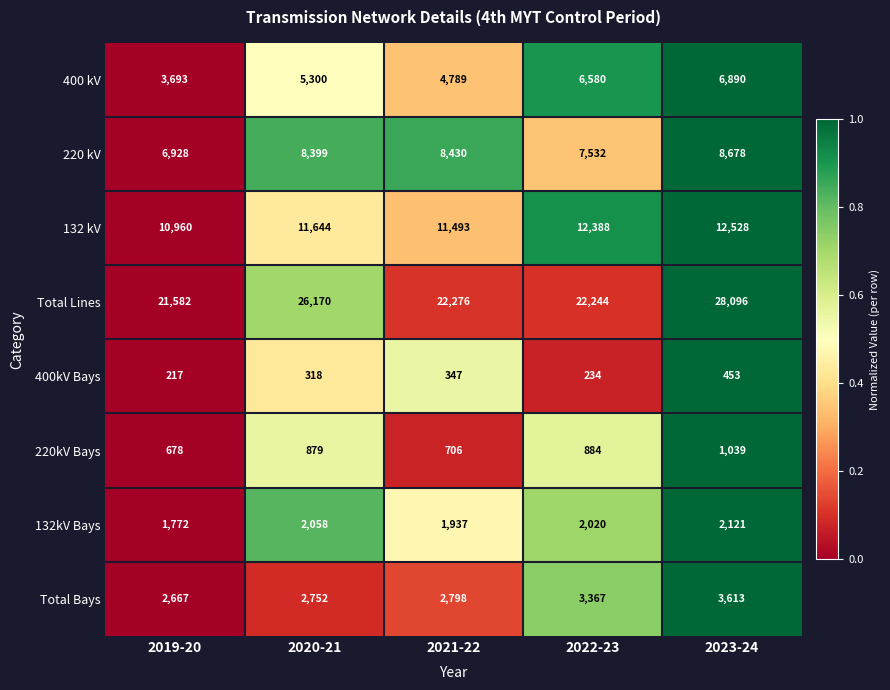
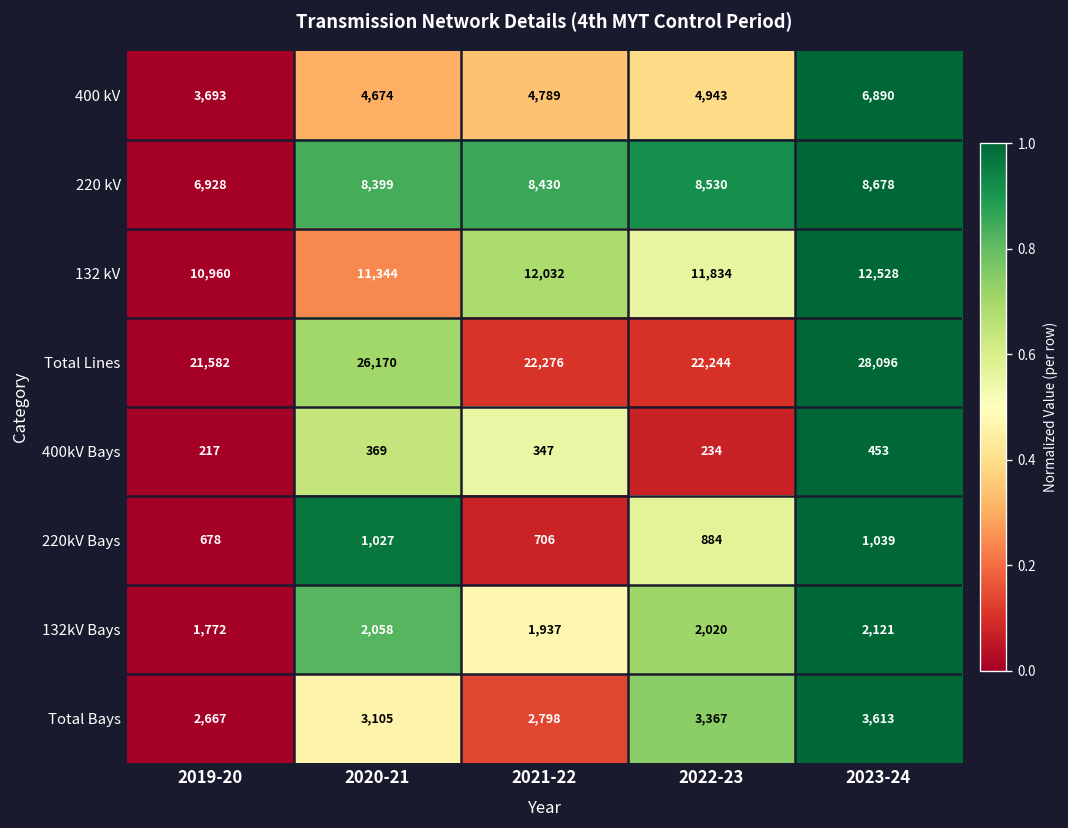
  {
    "400 kV": {
      "2019-20": "3,693",
-     "2020-21": "5,300",
+     "2020-21": "4,674",
      "2021-22": "4,789",
-     "2022-23": "6,580",
+     "2022-23": "4,943",
      "2023-24": "6,890"
    },
    "220 kV": {
      "2019-20": "6,928",
      "2020-21": "8,399",
      "2021-22": "8,430",
-     "2022-23": "7,532",
+     "2022-23": "8,530",
      "2023-24": "8,678"
    },
    "132 kV": {
      "2019-20": "10,960",
-     "2020-21": "11,644",
-     "2021-22": "11,493",
-     "2022-23": "12,388",
+     "2020-21": "11,344",
+     "2021-22": "12,032",
+     "2022-23": "11,834",
      "2023-24": "12,528"
    },
    "Total Lines": {
      "2019-20": "21,582",
      "2020-21": "26,170",
      "2021-22": "22,276",
      "2022-23": "22,244",
      "2023-24": "28,096"
    },
    "400kV Bays": {
      "2019-20": "217",
-     "2020-21": "318",
+     "2020-21": "369",
      "2021-22": "347",
      "2022-23": "234",
      "2023-24": "453"
    },
    "220kV Bays": {
      "2019-20": "678",
-     "2020-21": "879",
+     "2020-21": "1,027",
      "2021-22": "706",
      "2022-23": "884",
      "2023-24": "1,039"
    },
    "132kV Bays": {
      "2019-20": "1,772",
      "2020-21": "2,058",
      "2021-22": "1,937",
      "2022-23": "2,020",
      "2023-24": "2,121"
    },
    "Total Bays": {
      "2019-20": "2,667",
-     "2020-21": "2,752",
+     "2020-21": "3,105",
      "2021-22": "2,798",
      "2022-23": "3,367",
      "2023-24": "3,613"
    }
  }
